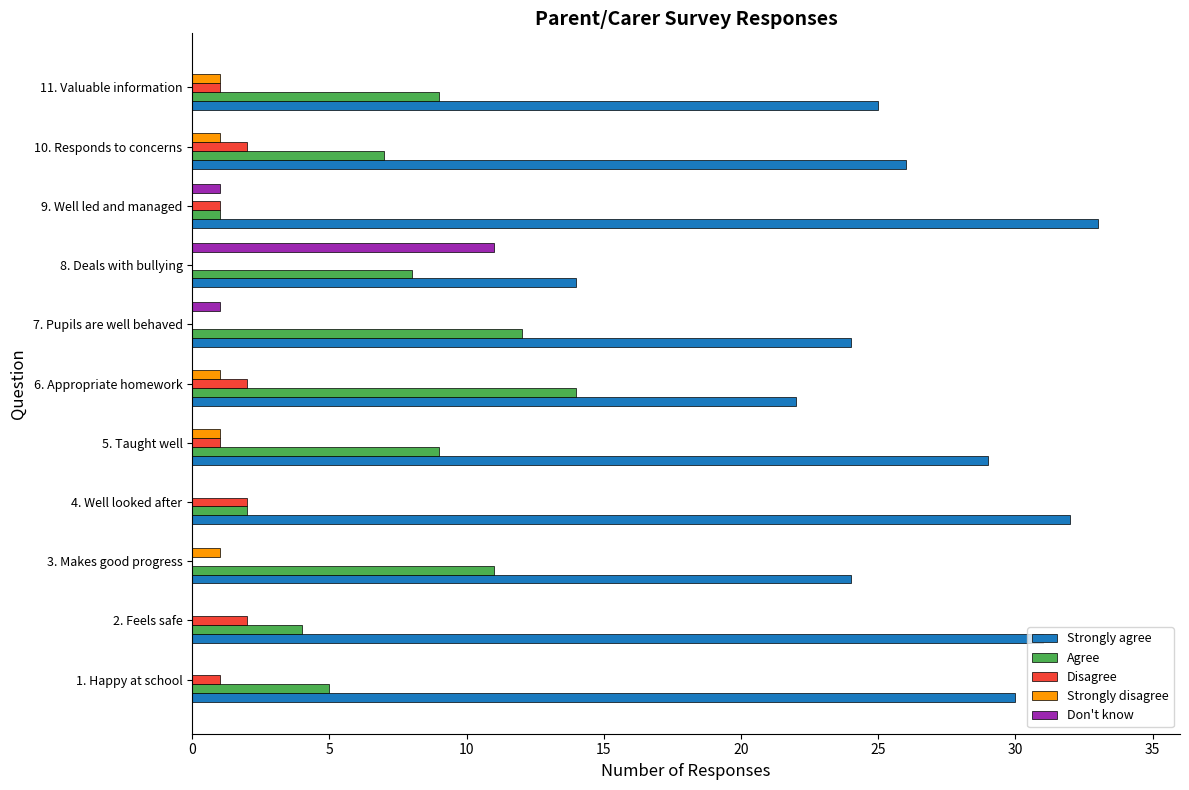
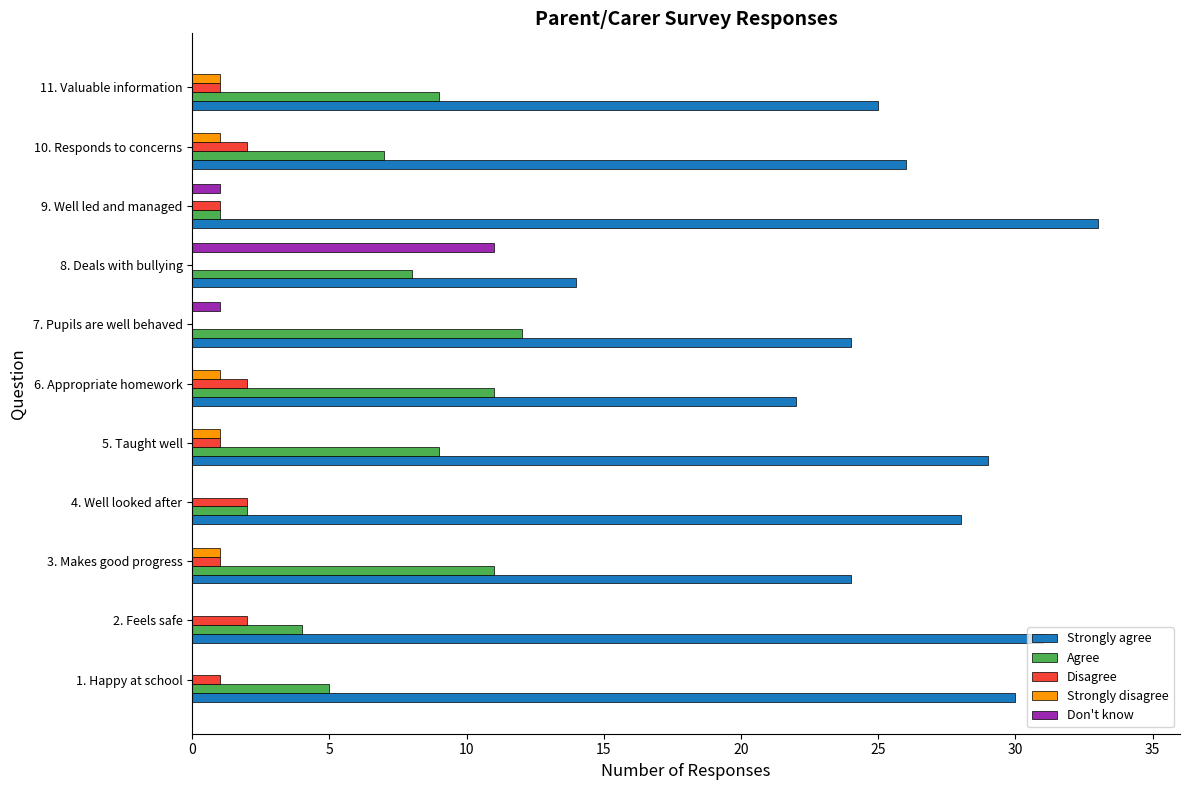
  {
    "Strongly agree": {
      "11. Valuable information": 25,
      "10. Responds to concerns": 26,
      "9. Well led and managed": 33,
      "8. Deals with bullying": 14,
      "7. Pupils are well behaved": 24,
      "6. Appropriate homework": 22,
      "5. Taught well": 29,
-     "4. Well looked after": 32,
+     "4. Well looked after": 28,
      "3. Makes good progress": 24,
      "1. Happy at school": 30
    },
    "Agree": {
      "11. Valuable information": 9,
      "10. Responds to concerns": 7,
      "9. Well led and managed": 1,
      "8. Deals with bullying": 8,
      "7. Pupils are well behaved": 12,
-     "6. Appropriate homework": 14,
+     "6. Appropriate homework": 11,
      "5. Taught well": 9,
      "4. Well looked after": 2,
      "3. Makes good progress": 11,
      "2. Feels safe": 4,
      "1. Happy at school": 5
    },
    "Disagree": {
      "11. Valuable information": 1,
      "10. Responds to concerns": 2,
      "9. Well led and managed": 1,
      "8. Deals with bullying": 0,
      "7. Pupils are well behaved": 0,
      "6. Appropriate homework": 2,
      "5. Taught well": 1,
      "4. Well looked after": 2,
-     "3. Makes good progress": 0,
+     "3. Makes good progress": 1,
      "2. Feels safe": 2,
      "1. Happy at school": 1
    },
    "Strongly disagree": {
      "11. Valuable information": 1,
      "10. Responds to concerns": 1,
      "9. Well led and managed": 0,
      "8. Deals with bullying": 0,
      "7. Pupils are well behaved": 0,
      "6. Appropriate homework": 1,
      "5. Taught well": 1,
      "4. Well looked after": 0,
      "3. Makes good progress": 1,
      "2. Feels safe": 0,
      "1. Happy at school": 0
    },
    "Don't know": {
      "11. Valuable information": 0,
      "10. Responds to concerns": 0,
      "9. Well led and managed": 1,
      "8. Deals with bullying": 11,
      "7. Pupils are well behaved": 1,
      "6. Appropriate homework": 0,
      "5. Taught well": 0,
      "4. Well looked after": 0,
      "3. Makes good progress": 0,
      "2. Feels safe": 0,
      "1. Happy at school": 0
    }
  }
